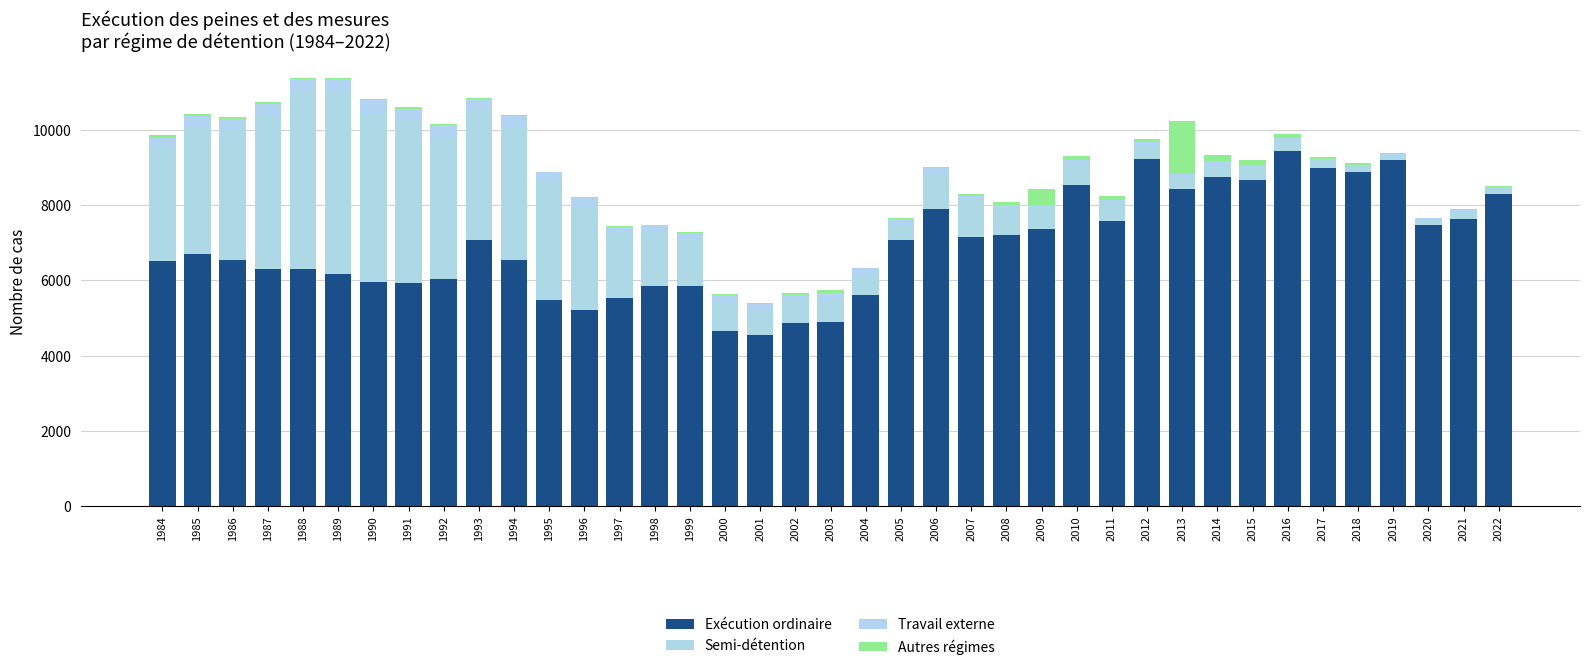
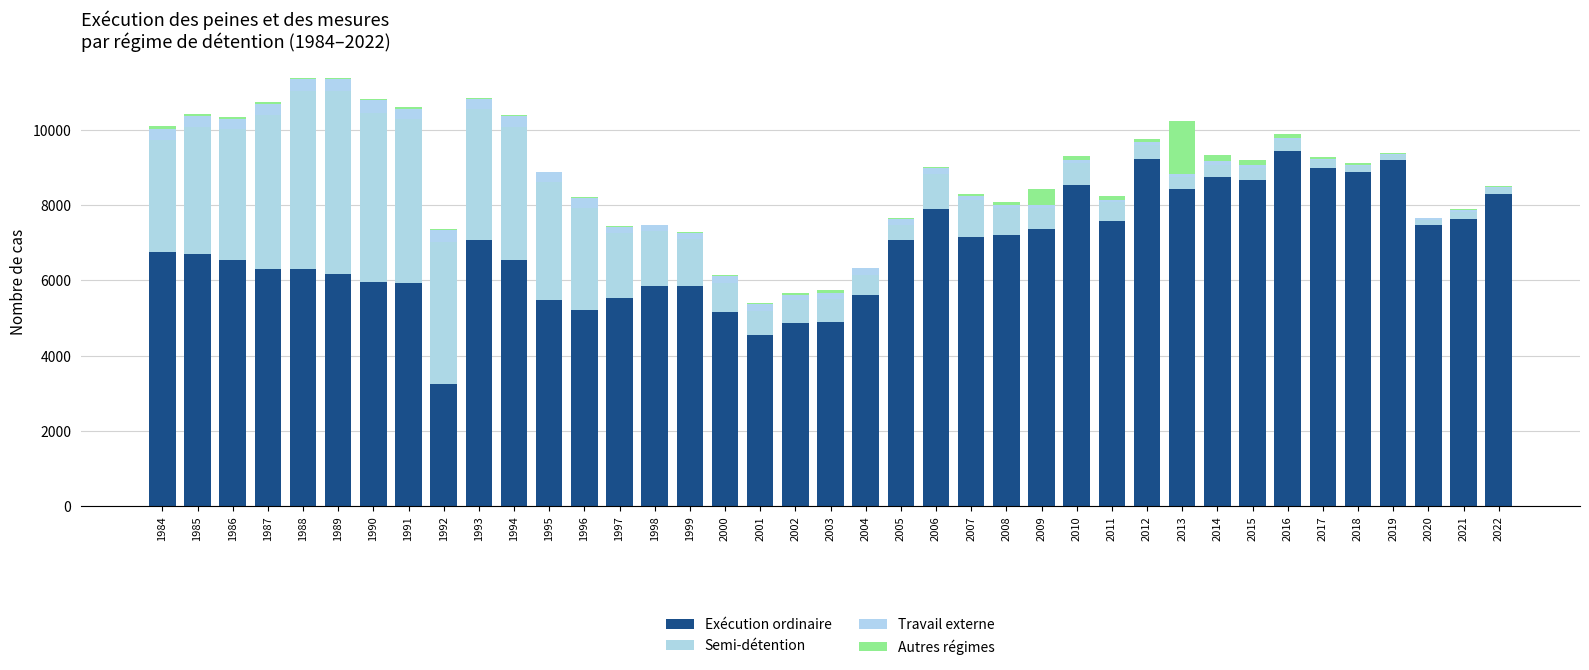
  {
    "Exécution ordinaire": {
-     "1984": 6500,
+     "1984": 6800,
      "1985": 6700,
      "1986": 6600,
      "1987": 6300,
      "1988": 6300,
      "1989": 6200,
      "1990": 5900,
      "1991": 5900,
-     "1992": 6000,
+     "1992": 3200,
      "1993": 7100,
      "1994": 6500,
      "1995": 5500,
      "1996": 5200,
      "1997": 5500,
      "1998": 5900,
      "1999": 5900,
-     "2000": 4700,
+     "2000": 5200,
      "2001": 4600,
      "2002": 4900,
      "2003": 4900,
      "2004": 5600,
      "2005": 7100,
      "2006": 7900,
      "2007": 7200,
      "2008": 7200,
      "2009": 7400,
      "2010": 8500,
      "2011": 7600,
      "2012": 9200,
      "2013": 8400,
      "2014": 8700,
      "2015": 8700,
      "2016": 9400,
      "2017": 9000,
      "2018": 8900,
      "2019": 9200,
      "2020": 7500,
      "2021": 7600,
      "2022": 8300
    },
    "Autres régimes": {
      "1984": 100,
      "2003": 100,
      "2009": 400,
      "2010": 100,
      "2011": 100,
      "2012": 100,
      "2013": 1400,
      "2014": 200,
      "2015": 100,
      "2016": 100
    }
  }
